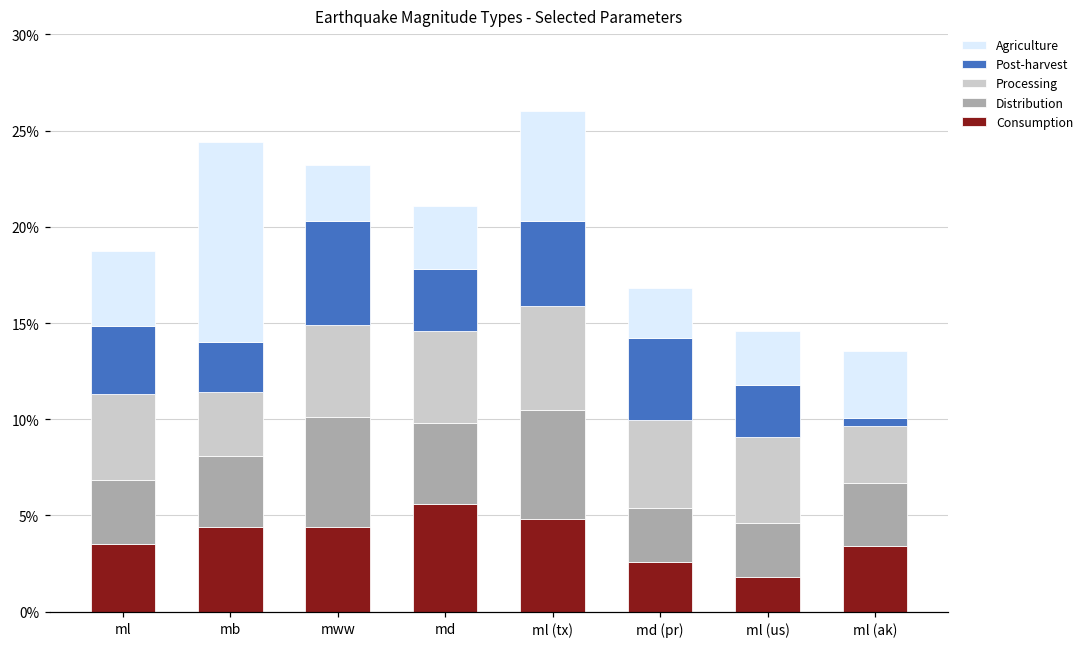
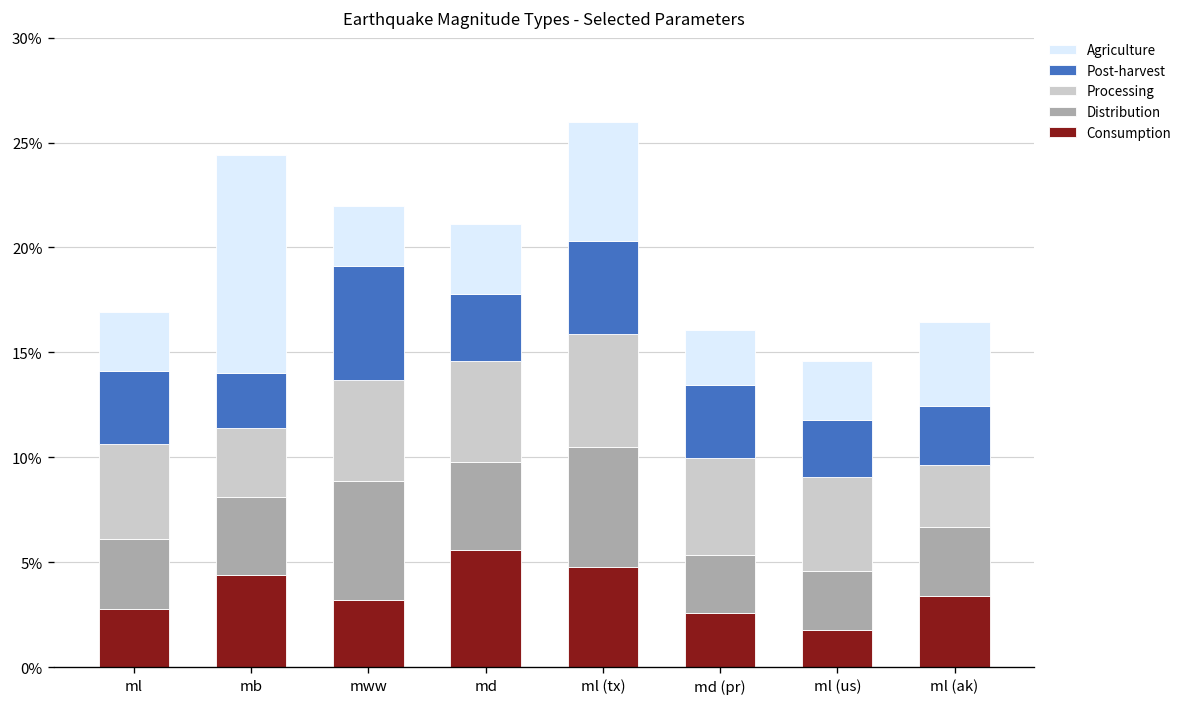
  {
    "Consumption": {
-     "ml": "3.5%",
+     "ml": "2.8%",
      "mb": "4.4%",
-     "mww": "4.4%",
+     "mww": "3.2%",
      "md": "5.6%",
      "ml (tx)": "4.8%",
      "md (pr)": "2.6%",
      "ml (us)": "1.8%",
      "ml (ak)": "3.4%"
    },
    "Post-harvest": {
      "ml": "3.5%",
      "mb": "2.6%",
      "mww": "5.4%",
      "md": "3.2%",
      "ml (tx)": "4.4%",
-     "md (pr)": "4.3%",
+     "md (pr)": "3.5%",
      "ml (us)": "2.7%",
-     "ml (ak)": "0.4%"
+     "ml (ak)": "2.8%"
    },
    "Agriculture": {
-     "ml": "3.9%",
+     "ml": "2.8%",
      "mb": "10.4%",
      "mww": "2.9%",
      "md": "3.3%",
      "ml (tx)": "5.7%",
      "md (pr)": "2.6%",
      "ml (us)": "2.8%",
-     "ml (ak)": "3.5%"
+     "ml (ak)": "4.0%"
    }
  }
